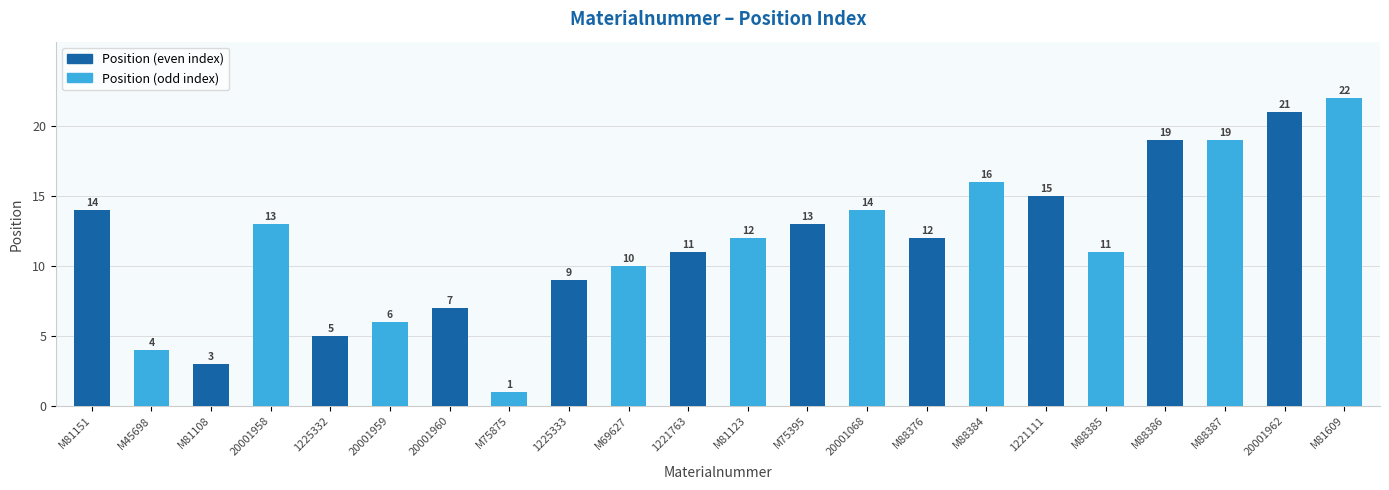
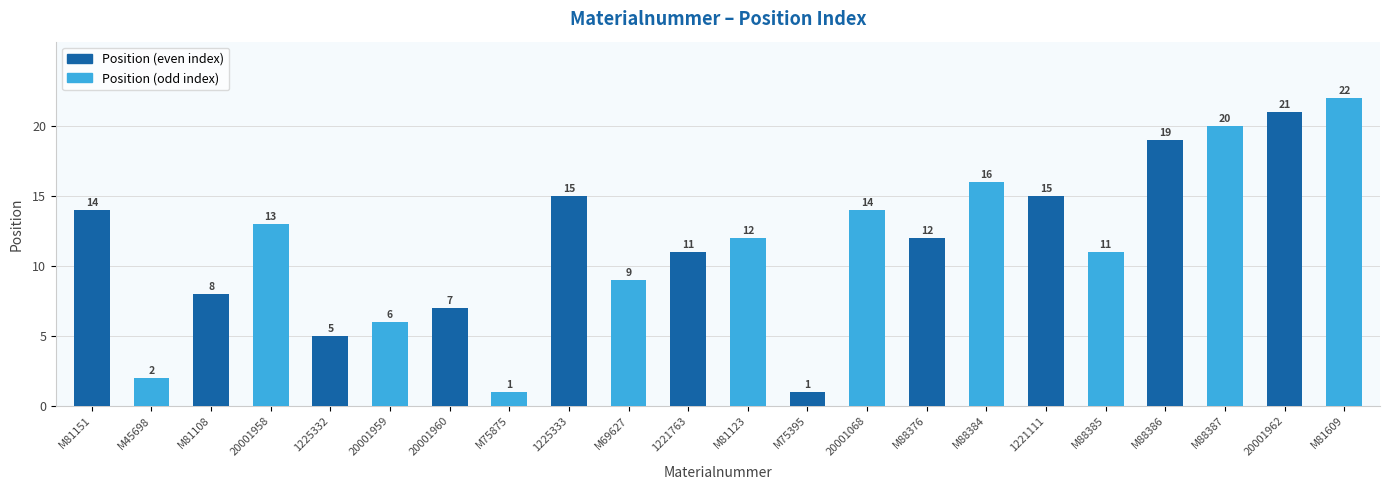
  {
    "M81151": 14,
-   "M45698": 4,
-   "M81108": 3,
+   "M45698": 2,
+   "M81108": 8,
    "20001958": 13,
    "1225332": 5,
    "20001959": 6,
    "20001960": 7,
    "M75875": 1,
-   "1225333": 9,
-   "M69627": 10,
+   "1225333": 15,
+   "M69627": 9,
    "1221763": 11,
    "M81123": 12,
-   "M75395": 13,
+   "M75395": 1,
    "20001068": 14,
    "M88376": 12,
    "M88384": 16,
    "1221111": 15,
    "M88385": 11,
    "M88386": 19,
-   "M88387": 19,
+   "M88387": 20,
    "20001962": 21,
    "M81609": 22
  }
